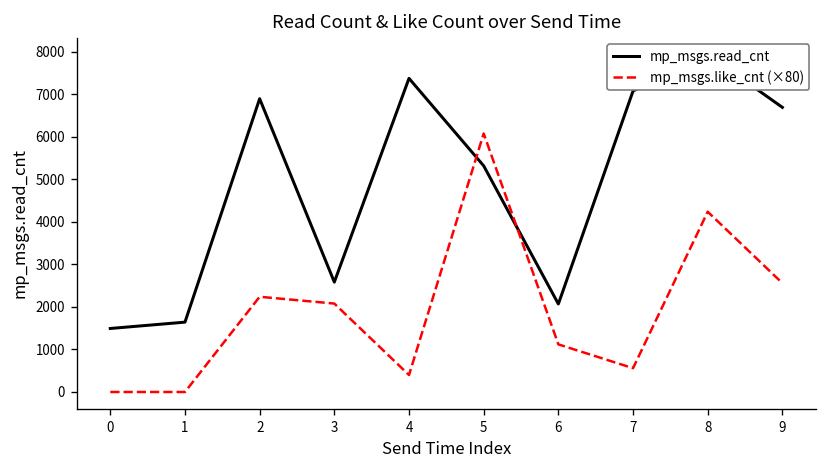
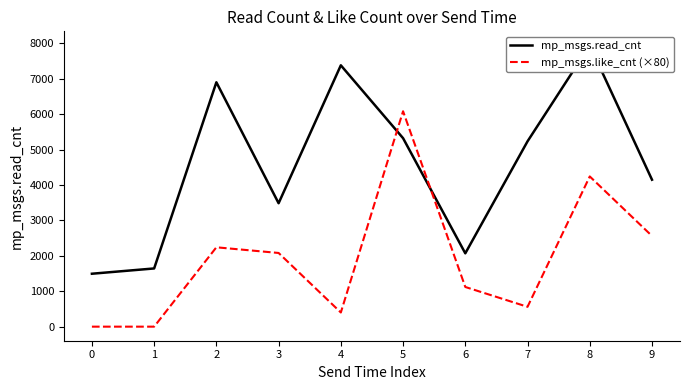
  {
    "mp_msgs.read_cnt": {
      "0": 1500,
      "1": 1600,
      "2": 6900,
-     "3": 2600,
+     "3": 3500,
      "4": 7400,
      "5": 5300,
      "6": 2100,
-     "7": 7100,
-     "9": 6700
+     "7": 5200,
+     "9": 4100
    },
    "mp_msgs.like_cnt (×80)": {
      "0": 0,
      "1": 0,
      "2": 2200,
      "3": 2100,
      "4": 400,
      "5": 6100,
      "6": 1100,
      "7": 600,
      "8": 4200,
      "9": 2600
    }
  }
